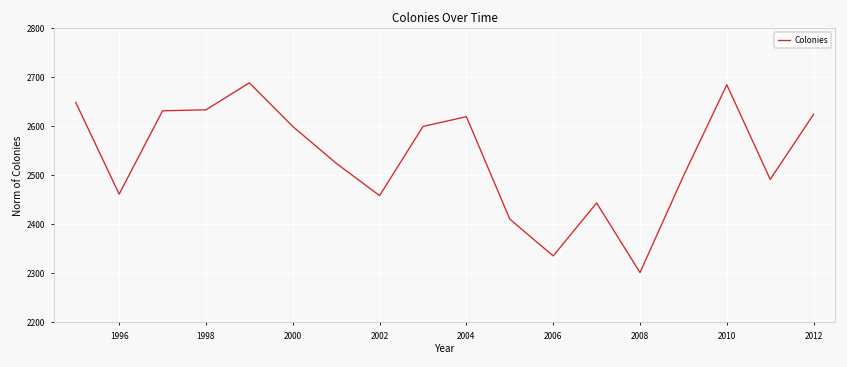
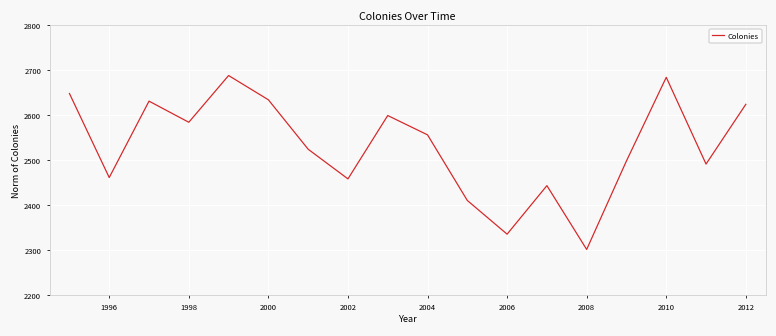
  {
    "1996": 2460,
-   "1998": 2630,
-   "2000": 2600,
+   "1998": 2580,
+   "2000": 2630,
    "2002": 2460,
-   "2004": 2620,
+   "2004": 2560,
    "2006": 2340,
    "2008": 2300,
    "2010": 2680,
    "2012": 2620
  }
